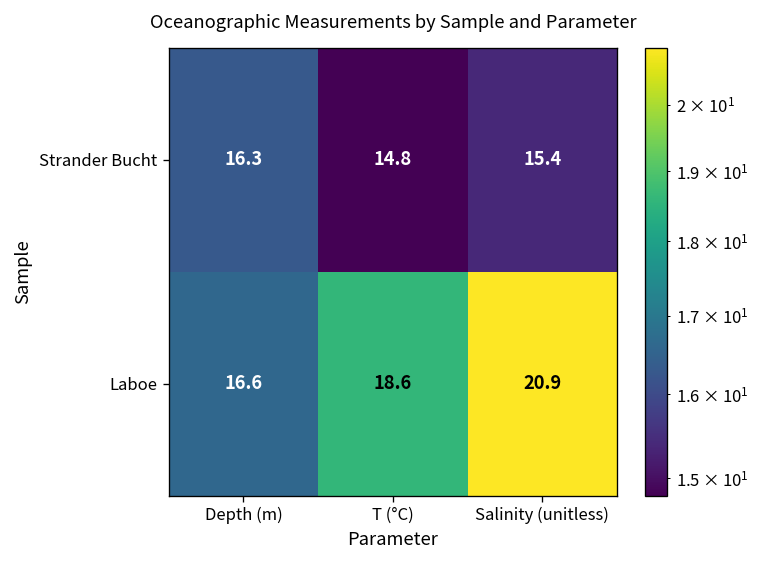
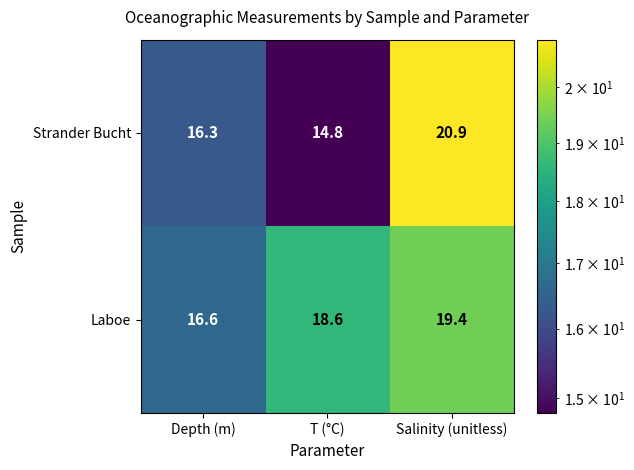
  {
    "Strander Bucht": {
      "Depth (m)": 16.3,
      "T (°C)": 14.8,
-     "Salinity (unitless)": 15.4
+     "Salinity (unitless)": 20.9
    },
    "Laboe": {
      "Depth (m)": 16.6,
      "T (°C)": 18.6,
-     "Salinity (unitless)": 20.9
+     "Salinity (unitless)": 19.4
    }
  }
